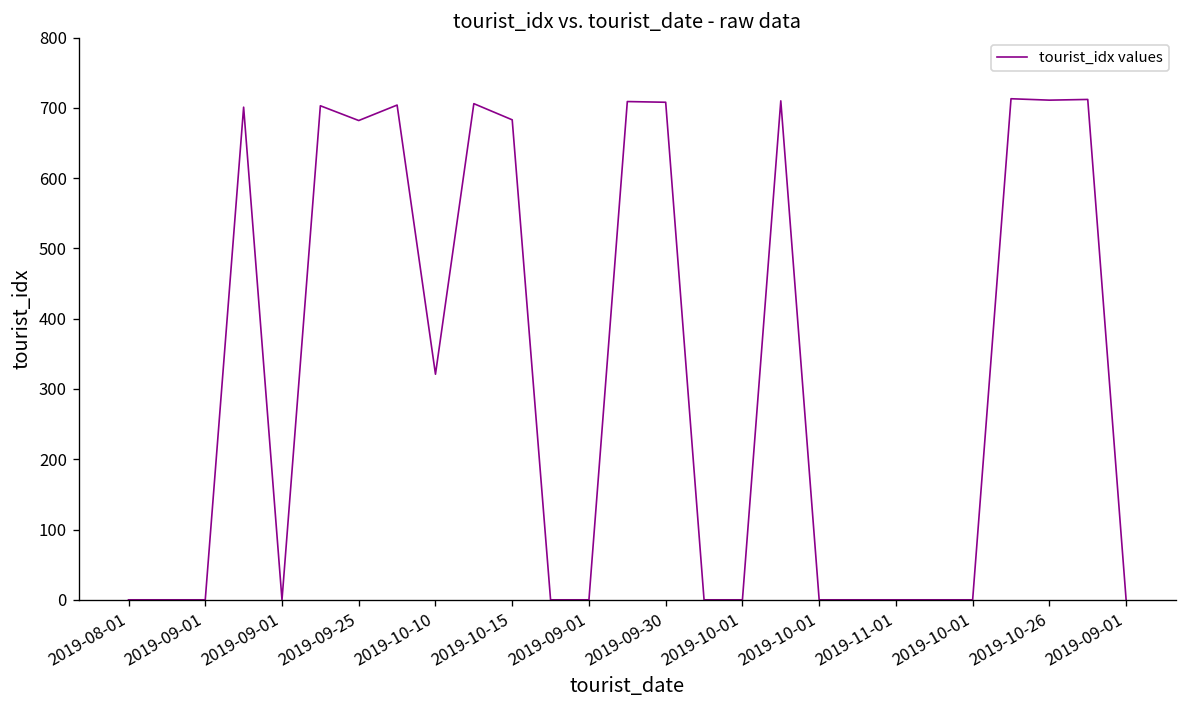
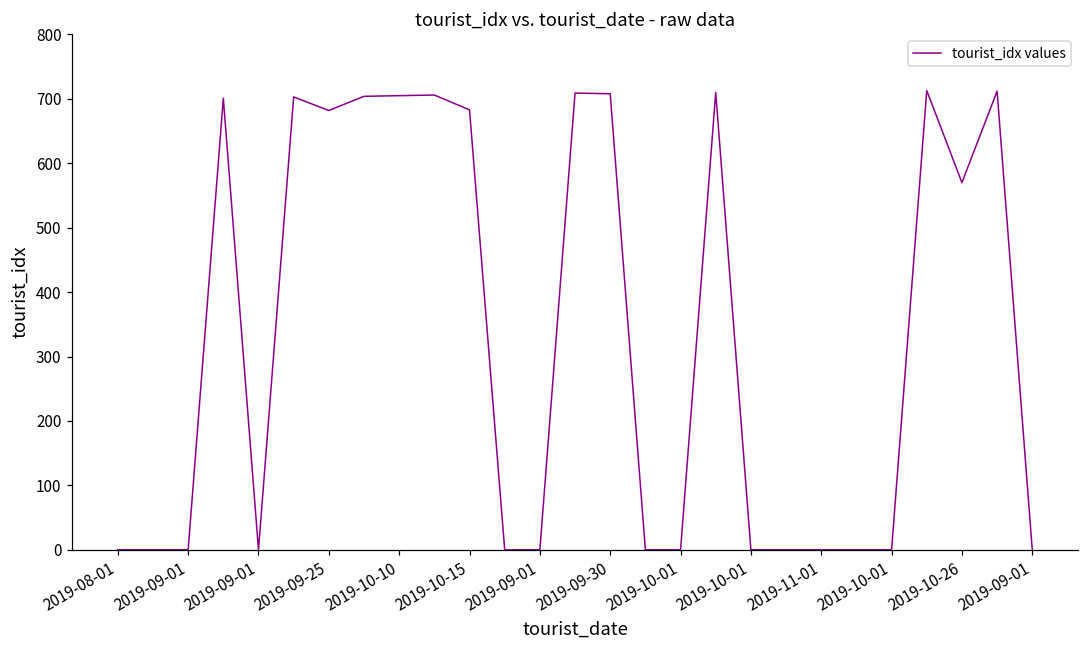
  {
    "2019-08-01": 0,
    "2019-09-25": 680,
-   "2019-10-10": 320,
+   "2019-10-10": 710,
    "2019-10-15": 680,
    "2019-11-01": 0,
-   "2019-10-26": 710
+   "2019-10-26": 570
  }
